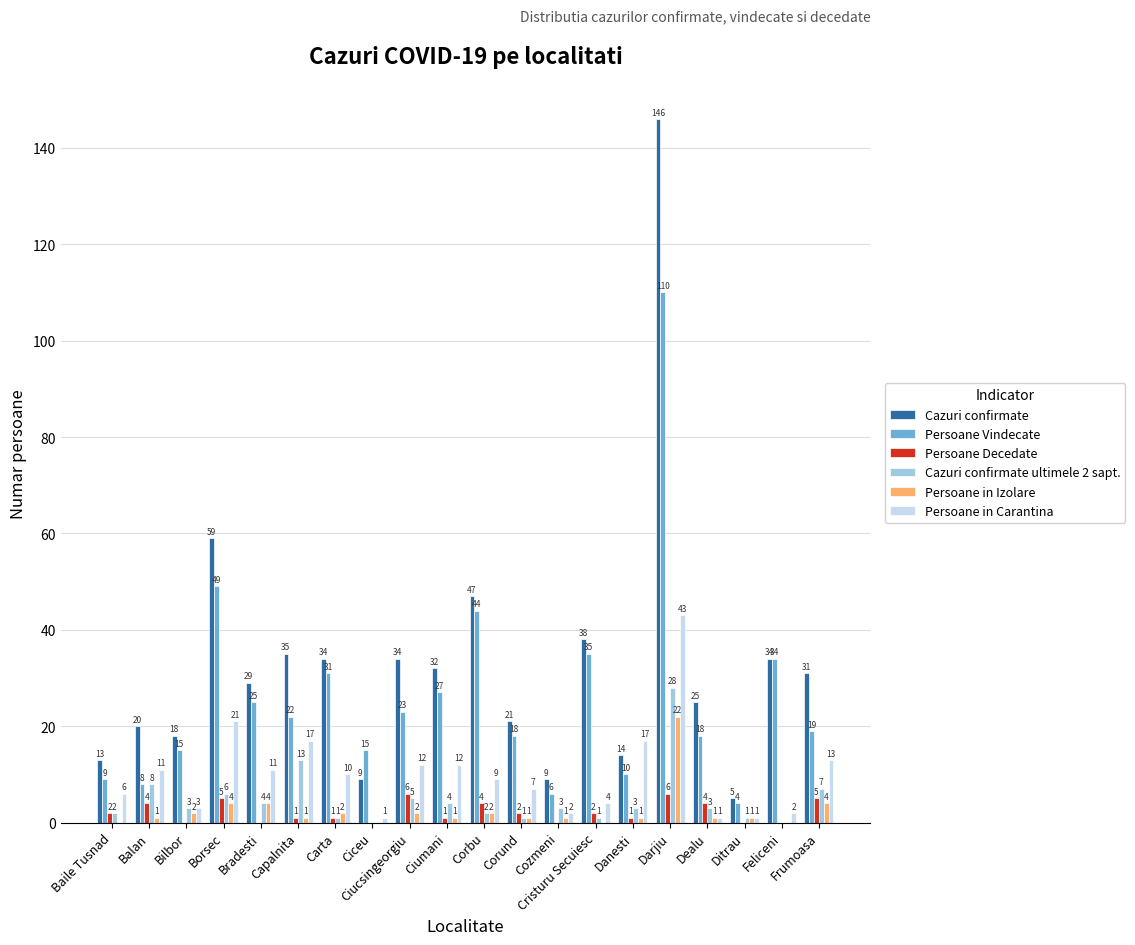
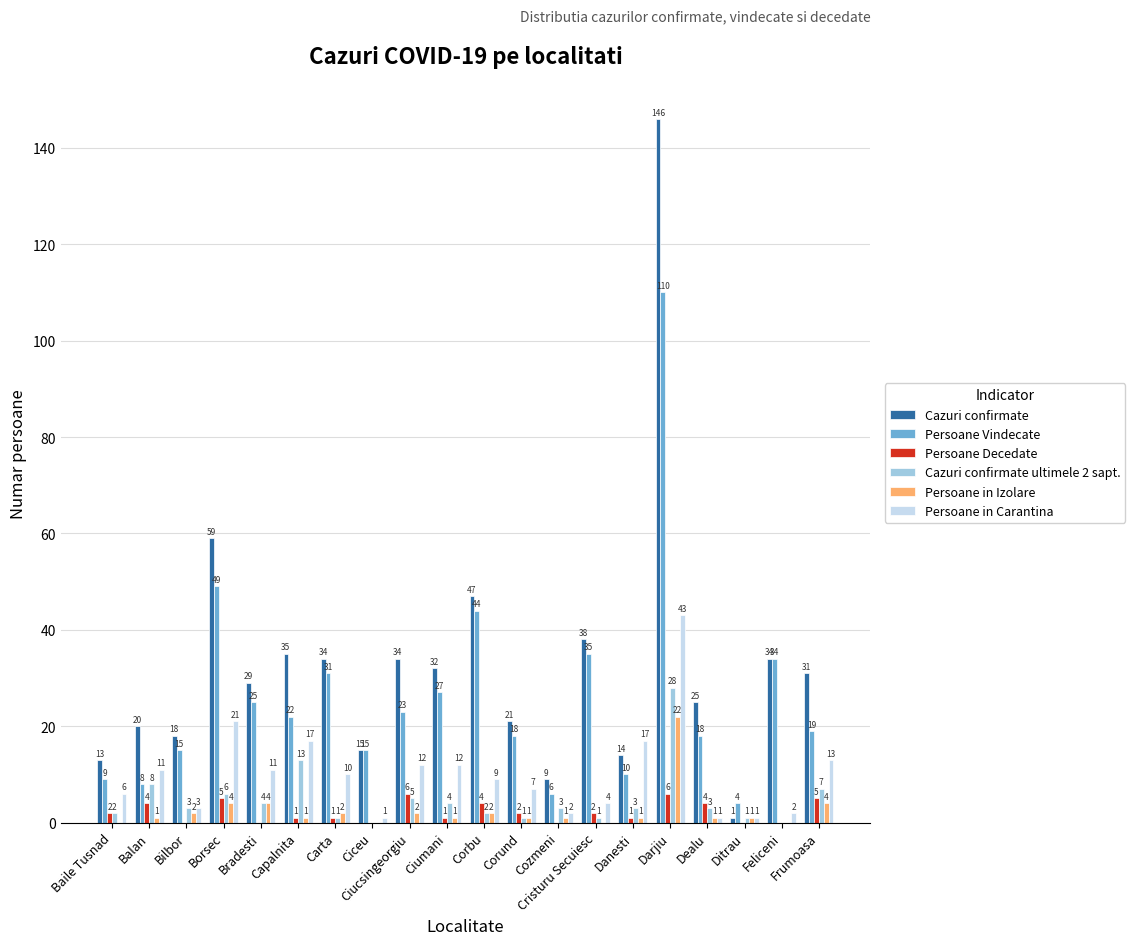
  {
    "Cazuri confirmate": {
      "Baile Tusnad": 13,
      "Balan": 20,
      "Bilbor": 18,
      "Borsec": 59,
      "Bradesti": 29,
      "Capalnita": 35,
      "Carta": 34,
-     "Ciceu": 9,
+     "Ciceu": 15,
      "Ciucsingeorgiu": 34,
      "Ciumani": 32,
      "Corbu": 47,
      "Corund": 21,
      "Cozmeni": 9,
      "Cristuru Secuiesc": 38,
      "Danesti": 14,
      "Darjiu": 146,
      "Dealu": 25,
-     "Ditrau": 5,
+     "Ditrau": 1,
      "Frumoasa": 31
    },
    "Persoane Decedate": {
      "Baile Tusnad": 2,
      "Balan": 4,
      "Borsec": 5,
      "Capalnita": 1,
      "Carta": 1,
      "Ciucsingeorgiu": 6,
      "Ciumani": 1,
      "Corbu": 4,
      "Corund": 2,
      "Cristuru Secuiesc": 2,
      "Danesti": 1,
      "Darjiu": 6,
      "Dealu": 4,
      "Frumoasa": 5
    },
    "Persoane in Izolare": {
      "Balan": 1,
      "Bilbor": 2,
      "Borsec": 4,
      "Bradesti": 4,
      "Capalnita": 1,
      "Carta": 2,
      "Ciucsingeorgiu": 2,
      "Ciumani": 1,
      "Corbu": 2,
      "Corund": 1,
      "Cozmeni": 1,
      "Danesti": 1,
      "Darjiu": 22,
      "Dealu": 1,
      "Ditrau": 1,
      "Frumoasa": 4
    }
  }
